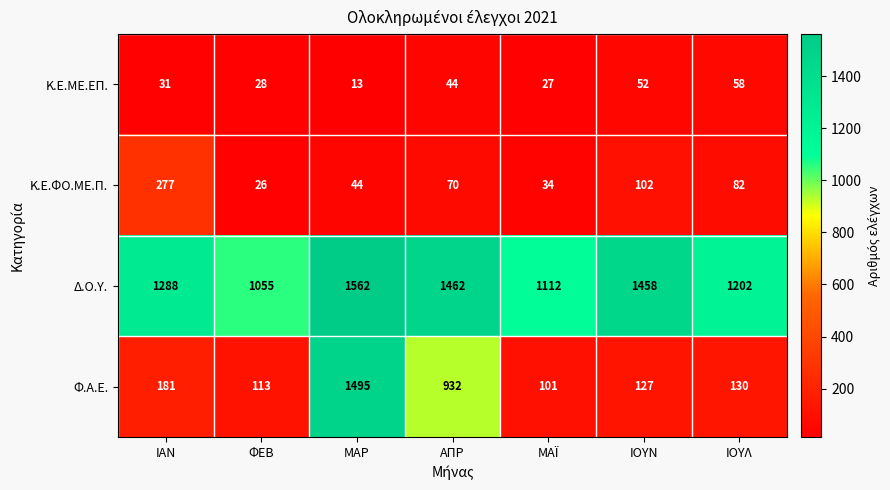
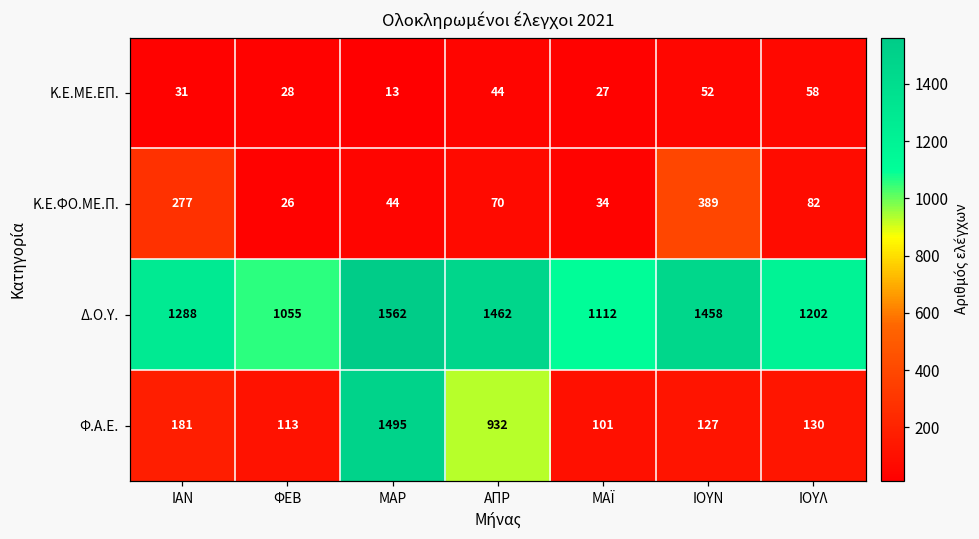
  {
    "Κ.Ε.ΜΕ.ΕΠ.": {
      "ΙΑΝ": 31,
      "ΦΕΒ": 28,
      "ΜΑΡ": 13,
      "ΑΠΡ": 44,
      "ΜΑΪ": 27,
      "ΙΟΥΝ": 52,
      "ΙΟΥΛ": 58
    },
    "Κ.Ε.ΦΟ.ΜΕ.Π.": {
      "ΙΑΝ": 277,
      "ΦΕΒ": 26,
      "ΜΑΡ": 44,
      "ΑΠΡ": 70,
      "ΜΑΪ": 34,
-     "ΙΟΥΝ": 102,
+     "ΙΟΥΝ": 389,
      "ΙΟΥΛ": 82
    },
    "Δ.Ο.Υ.": {
      "ΙΑΝ": 1288,
      "ΦΕΒ": 1055,
      "ΜΑΡ": 1562,
      "ΑΠΡ": 1462,
      "ΜΑΪ": 1112,
      "ΙΟΥΝ": 1458,
      "ΙΟΥΛ": 1202
    },
    "Φ.Α.Ε.": {
      "ΙΑΝ": 181,
      "ΦΕΒ": 113,
      "ΜΑΡ": 1495,
      "ΑΠΡ": 932,
      "ΜΑΪ": 101,
      "ΙΟΥΝ": 127,
      "ΙΟΥΛ": 130
    }
  }
